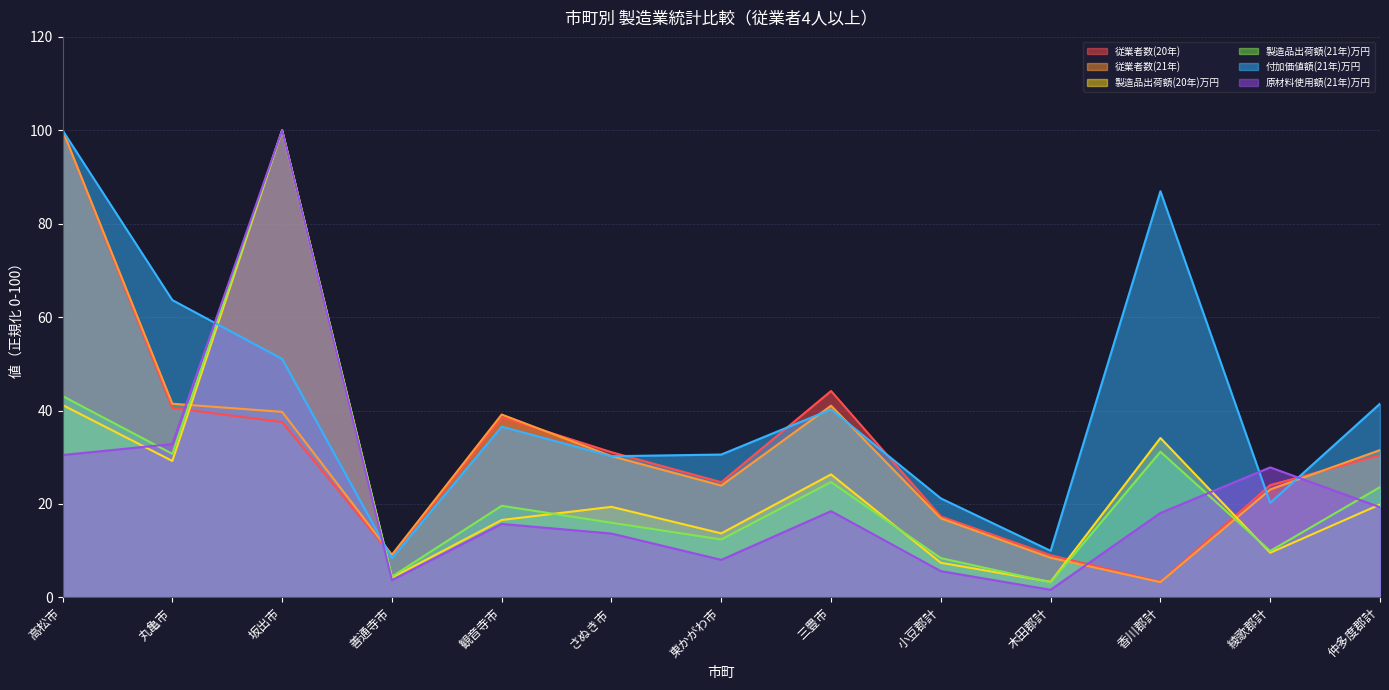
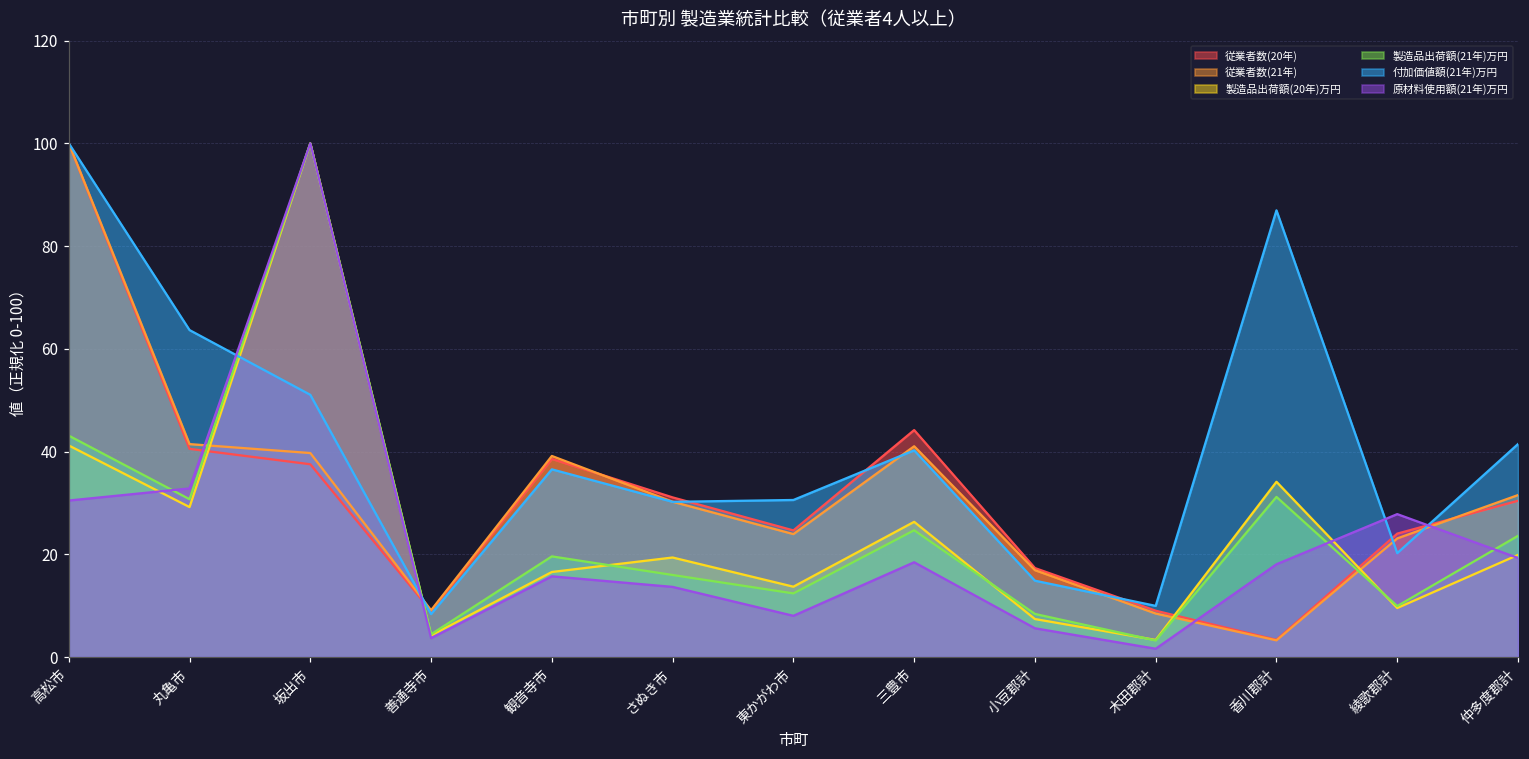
  {
    "従業者数(20年)": {
      "丸亀市": 41,
      "坂出市": 38,
      "観音寺市": 39,
      "さぬき市": 31,
      "東かがわ市": 25,
      "三豊市": 44,
      "木田郡計": 9,
      "綾歌郡計": 24,
      "仲多度郡計": 30
    },
    "製造品出荷額(21年)万円": {
      "高松市": 43,
      "丸亀市": 31,
      "観音寺市": 20,
      "さぬき市": 16,
      "東かがわ市": 12,
      "三豊市": 25,
      "小豆郡計": 8,
      "香川郡計": 31,
      "仲多度郡計": 24
    },
    "付加価値額(21年)万円": {
      "丸亀市": 64,
      "坂出市": 51,
      "善通寺市": 8,
      "観音寺市": 37,
      "東かがわ市": 31,
      "三豊市": 40,
-     "小豆郡計": 21,
+     "小豆郡計": 15,
      "木田郡計": 10,
      "香川郡計": 87,
      "綾歌郡計": 20,
      "仲多度郡計": 41
    },
    "原材料使用額(21年)万円": {
      "高松市": 30,
      "丸亀市": 33,
      "観音寺市": 16,
      "さぬき市": 14,
      "東かがわ市": 8,
      "三豊市": 18,
      "小豆郡計": 6,
      "木田郡計": 2,
      "香川郡計": 18,
      "綾歌郡計": 28,
      "仲多度郡計": 19
    }
  }
